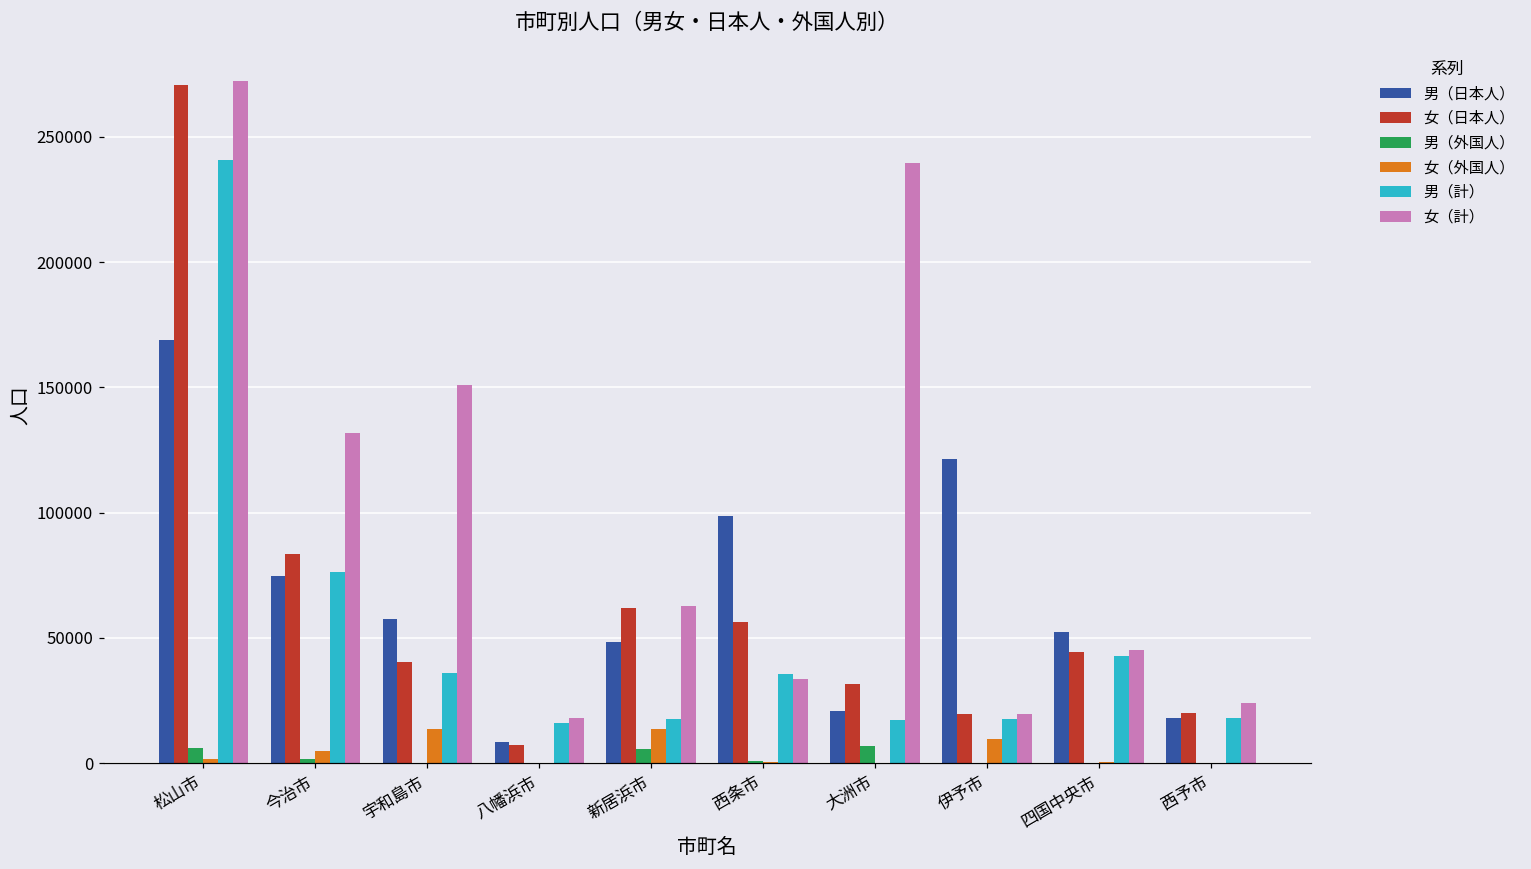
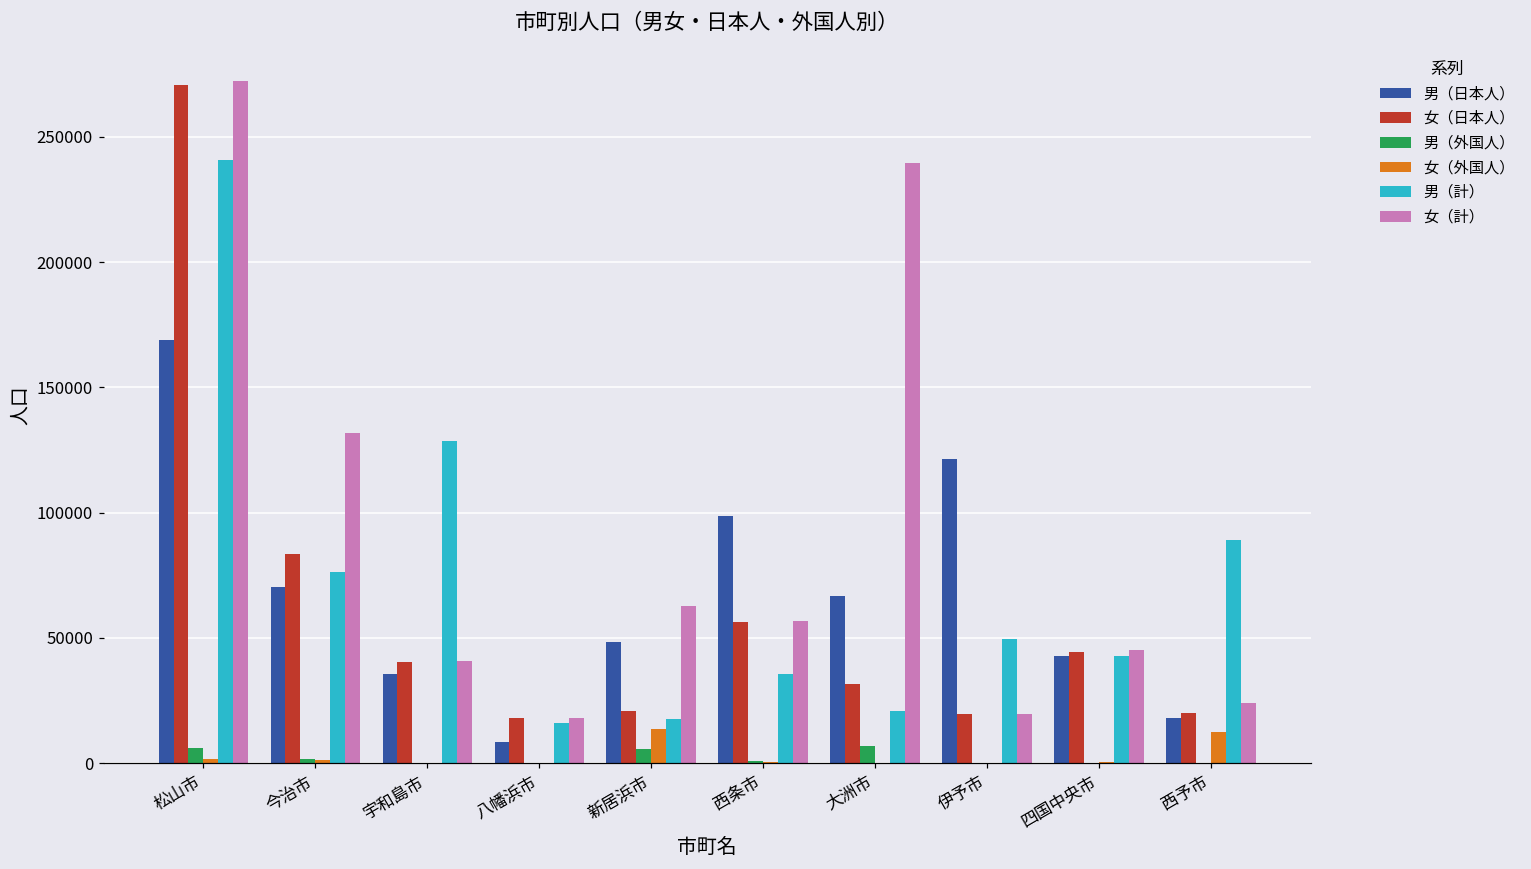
  {
    "男（日本人）": {
      "松山市": 169000,
-     "今治市": 75000,
-     "宇和島市": 58000,
+     "今治市": 70000,
+     "宇和島市": 36000,
      "八幡浜市": 9000,
      "新居浜市": 48000,
      "西条市": 99000,
-     "大洲市": 21000,
+     "大洲市": 67000,
      "伊予市": 122000,
-     "四国中央市": 52000,
+     "四国中央市": 43000,
      "西予市": 18000
    },
    "女（日本人）": {
      "松山市": 271000,
      "今治市": 83000,
      "宇和島市": 40000,
-     "八幡浜市": 7000,
-     "新居浜市": 62000,
+     "八幡浜市": 18000,
+     "新居浜市": 21000,
      "西条市": 57000,
      "大洲市": 32000,
      "伊予市": 20000,
      "四国中央市": 45000,
      "西予市": 20000
    },
    "男（外国人）": {
      "松山市": 6000,
      "今治市": 2000,
      "新居浜市": 6000,
      "大洲市": 7000
    },
    "女（外国人）": {
      "松山市": 2000,
-     "今治市": 5000,
-     "宇和島市": 14000,
+     "今治市": 1000,
+     "宇和島市": 0,
      "新居浜市": 14000,
-     "伊予市": 10000,
-     "西予市": 0
+     "伊予市": 0,
+     "西予市": 12000
    },
    "男（計）": {
      "松山市": 241000,
      "今治市": 76000,
-     "宇和島市": 36000,
+     "宇和島市": 129000,
      "八幡浜市": 16000,
      "新居浜市": 18000,
      "西条市": 36000,
-     "大洲市": 17000,
-     "伊予市": 18000,
+     "大洲市": 21000,
+     "伊予市": 50000,
      "四国中央市": 43000,
-     "西予市": 18000
+     "西予市": 89000
    },
    "女（計）": {
      "松山市": 272000,
      "今治市": 132000,
-     "宇和島市": 151000,
+     "宇和島市": 41000,
      "八幡浜市": 18000,
      "新居浜市": 63000,
-     "西条市": 34000,
+     "西条市": 57000,
      "大洲市": 240000,
      "伊予市": 20000,
      "四国中央市": 45000,
      "西予市": 24000
    }
  }
